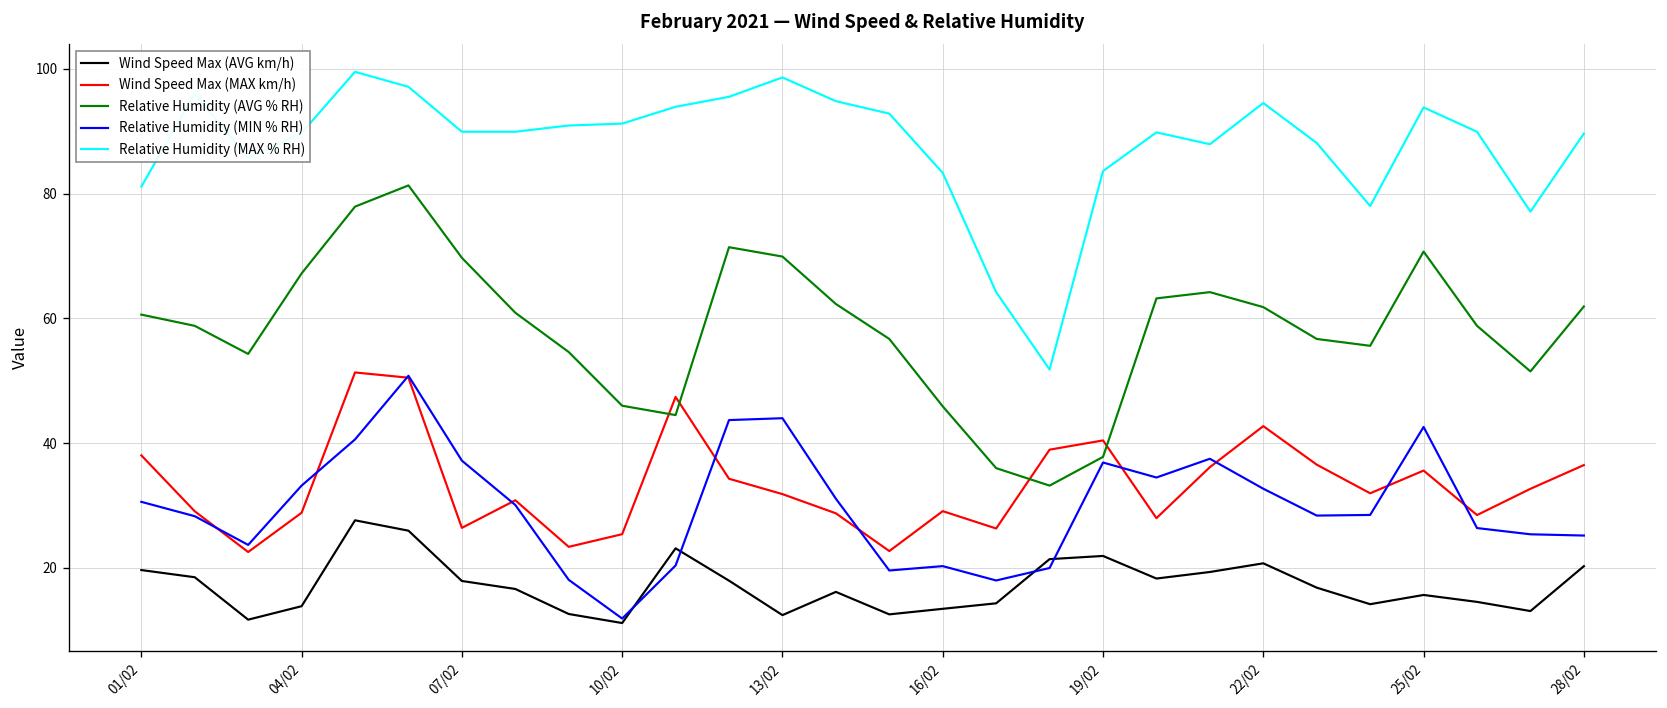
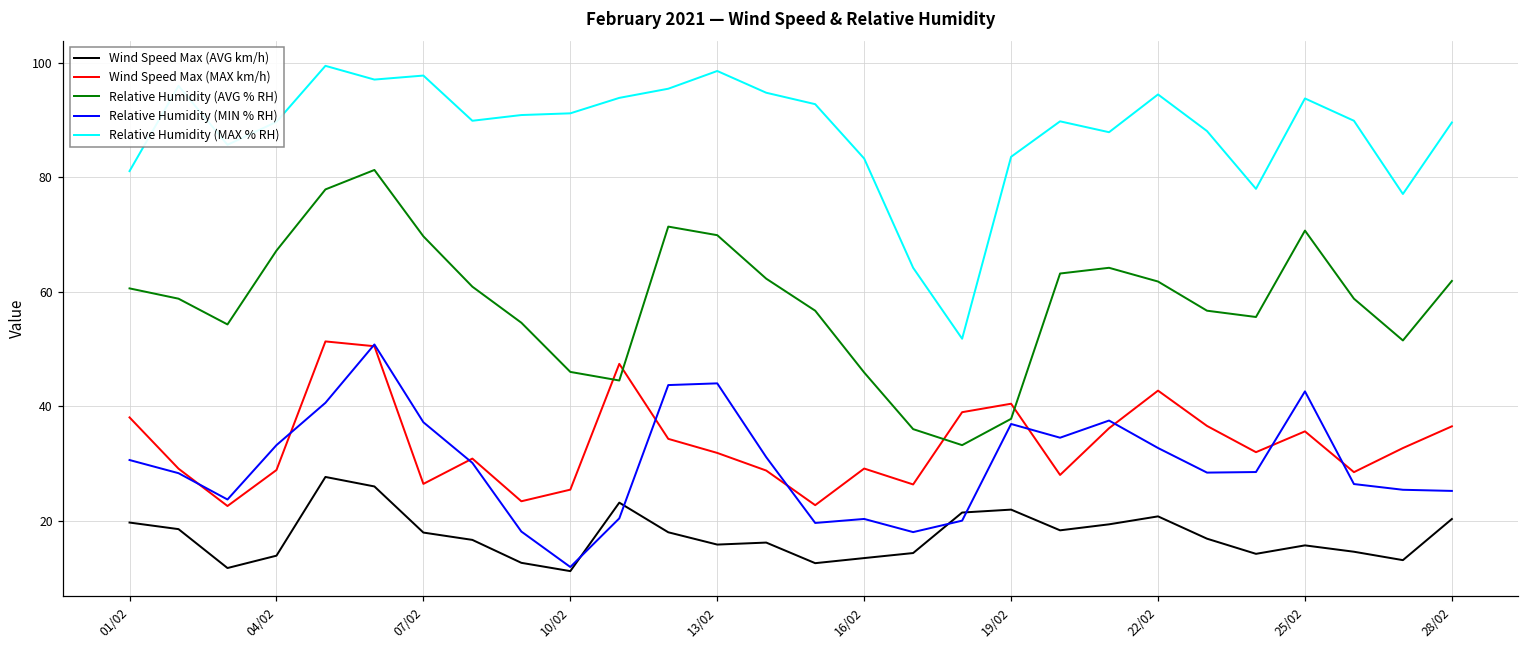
  {
    "Wind Speed Max (AVG km/h)": {
      "01/02": 20,
      "04/02": 14,
      "07/02": 18,
      "10/02": 11,
-     "13/02": 12,
+     "13/02": 16,
      "16/02": 13,
      "19/02": 22,
      "22/02": 21,
      "25/02": 16,
      "28/02": 20
    },
    "Wind Speed Max (MAX km/h)": {
      "01/02": 38,
      "04/02": 29,
      "07/02": 26,
      "10/02": 25,
      "13/02": 32,
      "16/02": 29,
      "19/02": 40,
      "22/02": 43,
      "25/02": 36,
      "28/02": 36
    },
    "Relative Humidity (AVG % RH)": {
      "01/02": 61,
      "04/02": 67,
      "07/02": 70,
      "10/02": 46,
      "13/02": 70,
      "16/02": 46,
      "19/02": 38,
      "22/02": 62,
      "25/02": 71,
      "28/02": 62
    },
    "Relative Humidity (MIN % RH)": {
      "01/02": 31,
      "04/02": 33,
      "07/02": 37,
      "10/02": 12,
      "13/02": 44,
      "16/02": 20,
      "19/02": 37,
      "22/02": 33,
      "25/02": 43,
      "28/02": 25
    },
    "Relative Humidity (MAX % RH)": {
      "01/02": 81,
-     "07/02": 90,
+     "07/02": 98,
      "10/02": 91,
      "13/02": 99,
      "16/02": 83,
      "19/02": 84,
      "22/02": 95,
      "25/02": 94,
      "28/02": 90
    }
  }
